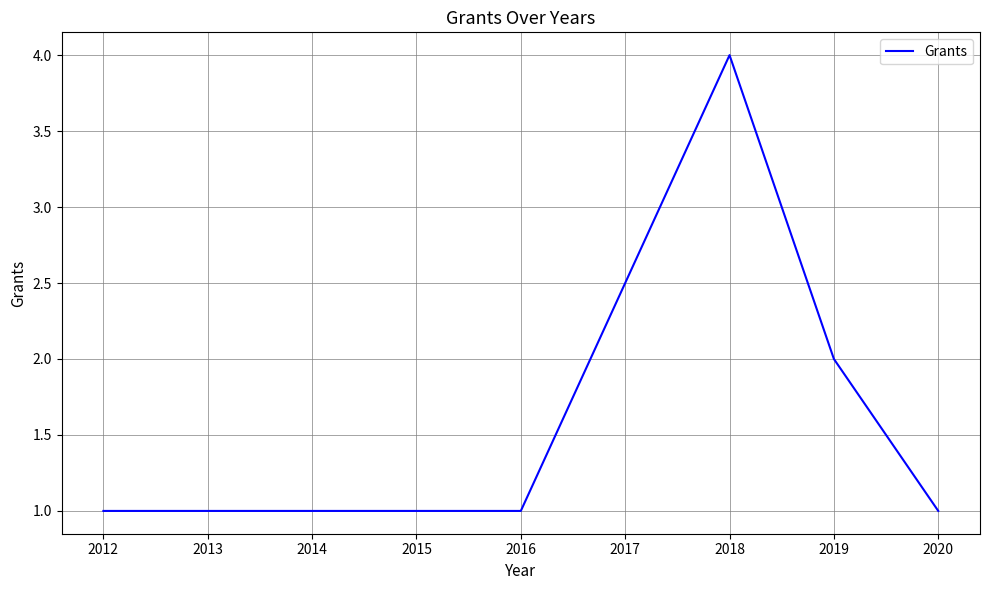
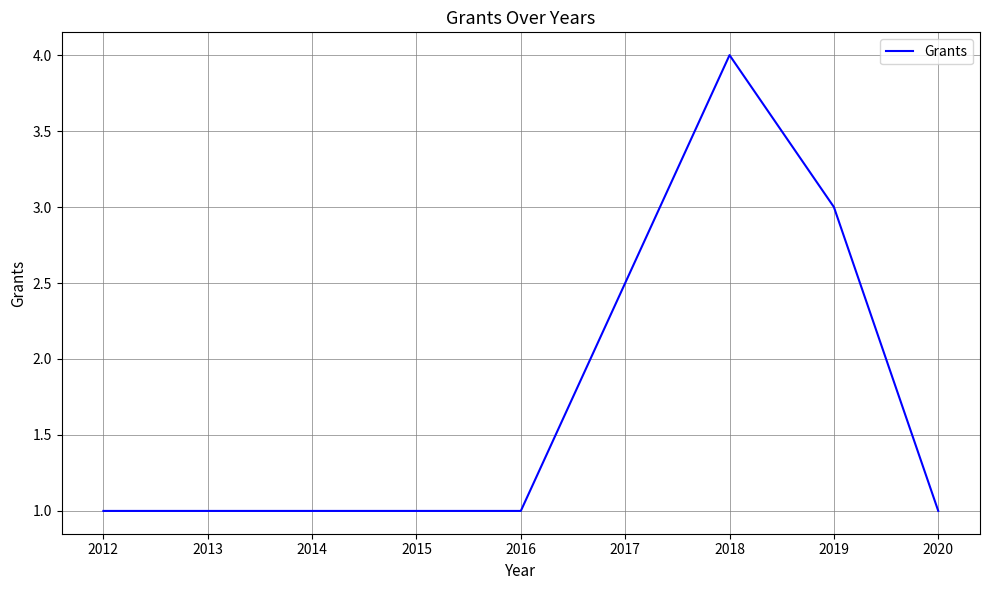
  {
    "2012": 1,
    "2014": 1,
    "2016": 1,
    "2018": 4,
-   "2019": 2,
+   "2019": 3,
    "2020": 1
  }
